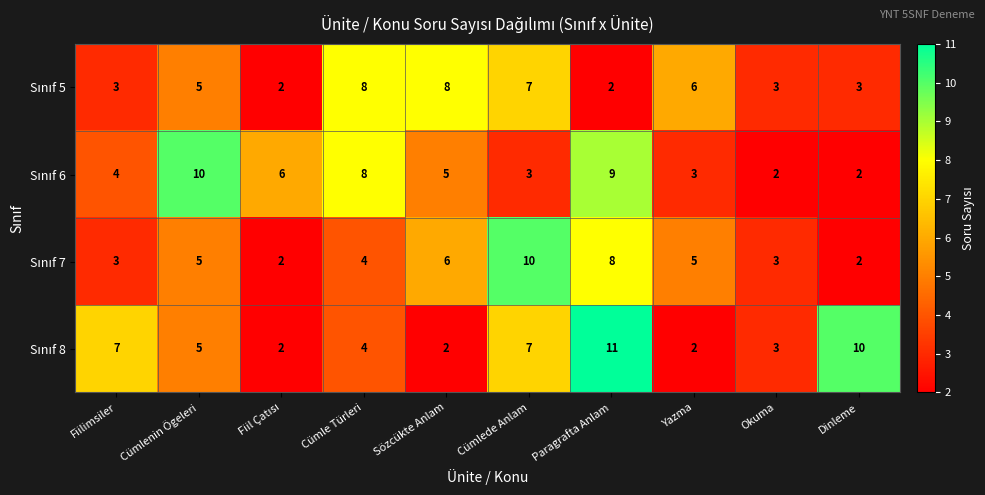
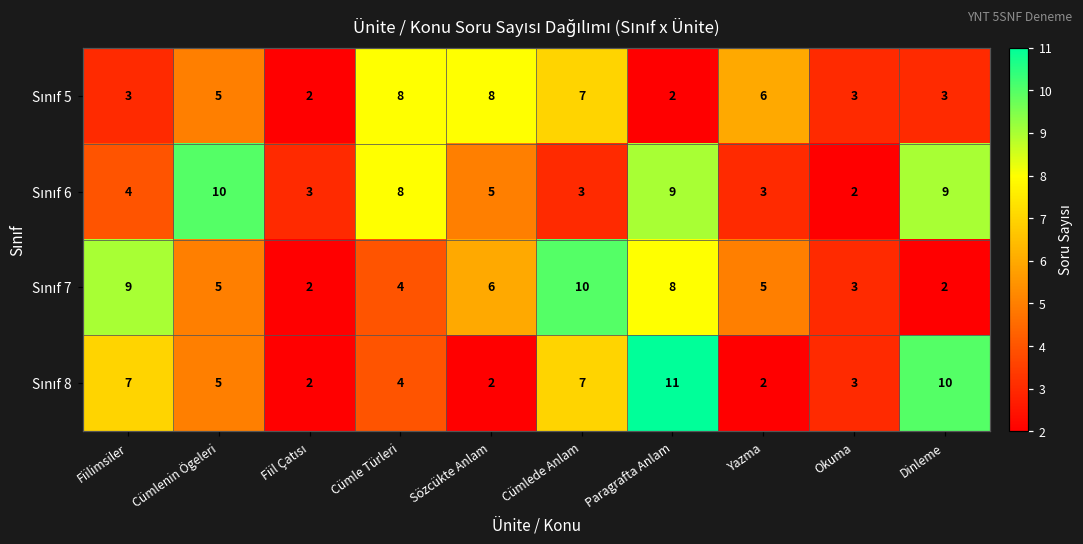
  {
    "Sınıf 5": {
      "Fiilimsiler": 3,
      "Cümlenin Ögeleri": 5,
      "Fiil Çatısı": 2,
      "Cümle Türleri": 8,
      "Sözcükte Anlam": 8,
      "Cümlede Anlam": 7,
      "Paragrafta Anlam": 2,
      "Yazma": 6,
      "Okuma": 3,
      "Dinleme": 3
    },
    "Sınıf 6": {
      "Fiilimsiler": 4,
      "Cümlenin Ögeleri": 10,
-     "Fiil Çatısı": 6,
+     "Fiil Çatısı": 3,
      "Cümle Türleri": 8,
      "Sözcükte Anlam": 5,
      "Cümlede Anlam": 3,
      "Paragrafta Anlam": 9,
      "Yazma": 3,
      "Okuma": 2,
-     "Dinleme": 2
+     "Dinleme": 9
    },
    "Sınıf 7": {
-     "Fiilimsiler": 3,
+     "Fiilimsiler": 9,
      "Cümlenin Ögeleri": 5,
      "Fiil Çatısı": 2,
      "Cümle Türleri": 4,
      "Sözcükte Anlam": 6,
      "Cümlede Anlam": 10,
      "Paragrafta Anlam": 8,
      "Yazma": 5,
      "Okuma": 3,
      "Dinleme": 2
    },
    "Sınıf 8": {
      "Fiilimsiler": 7,
      "Cümlenin Ögeleri": 5,
      "Fiil Çatısı": 2,
      "Cümle Türleri": 4,
      "Sözcükte Anlam": 2,
      "Cümlede Anlam": 7,
      "Paragrafta Anlam": 11,
      "Yazma": 2,
      "Okuma": 3,
      "Dinleme": 10
    }
  }
